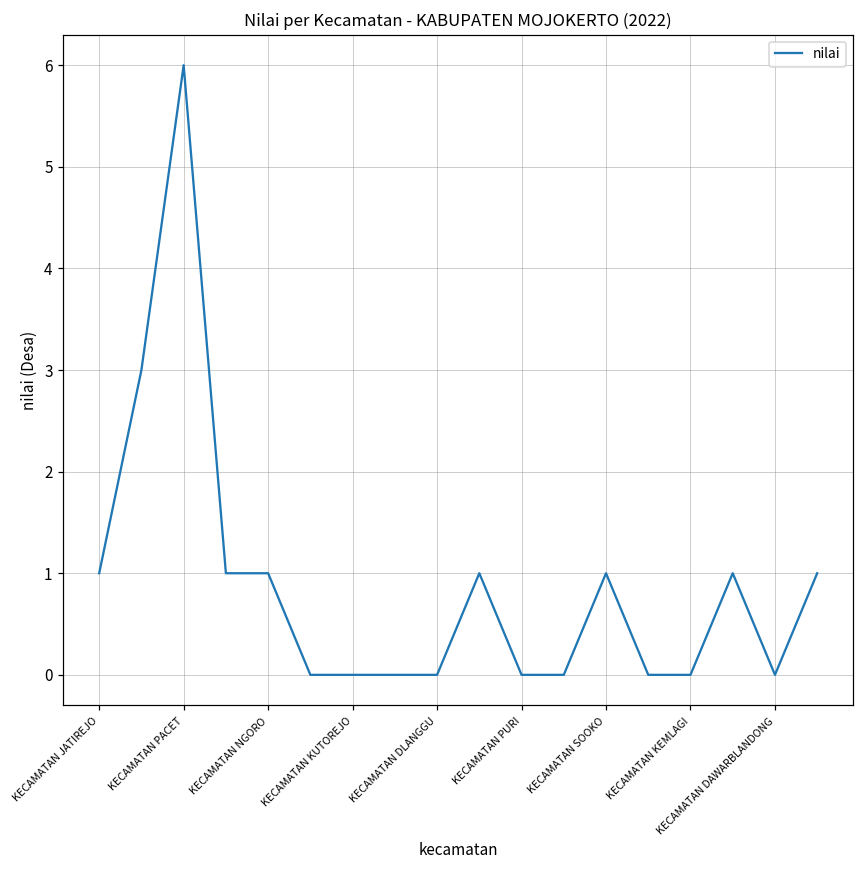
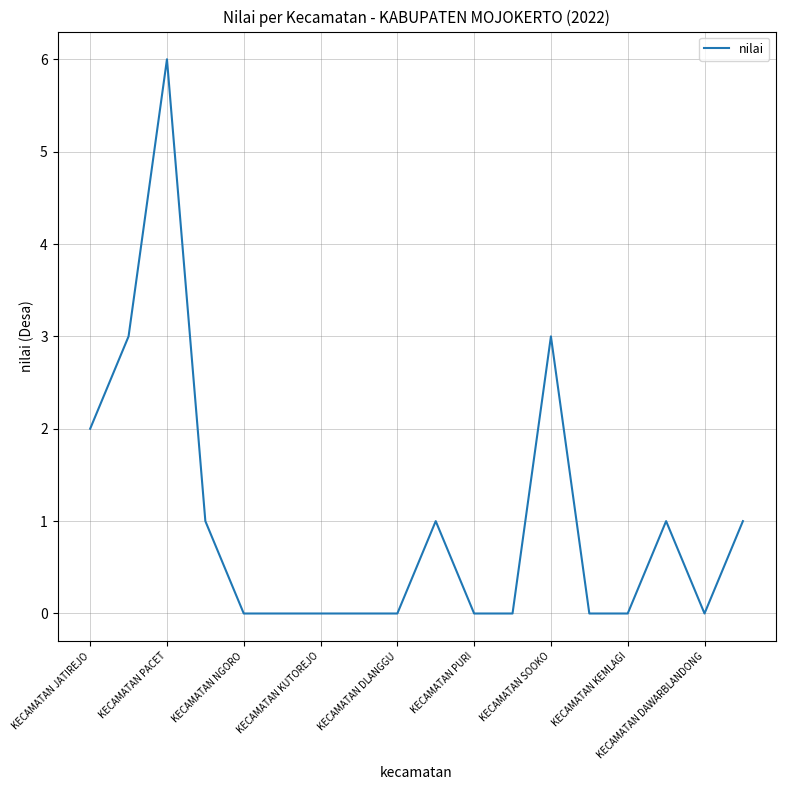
  {
-   "KECAMATAN JATIREJO": 1,
+   "KECAMATAN JATIREJO": 2,
    "KECAMATAN PACET": 6,
-   "KECAMATAN NGORO": 1,
+   "KECAMATAN NGORO": 0,
    "KECAMATAN KUTOREJO": 0,
    "KECAMATAN DLANGGU": 0,
    "KECAMATAN PURI": 0,
-   "KECAMATAN SOOKO": 1,
+   "KECAMATAN SOOKO": 3,
    "KECAMATAN KEMLAGI": 0,
    "KECAMATAN DAWARBLANDONG": 0
  }
